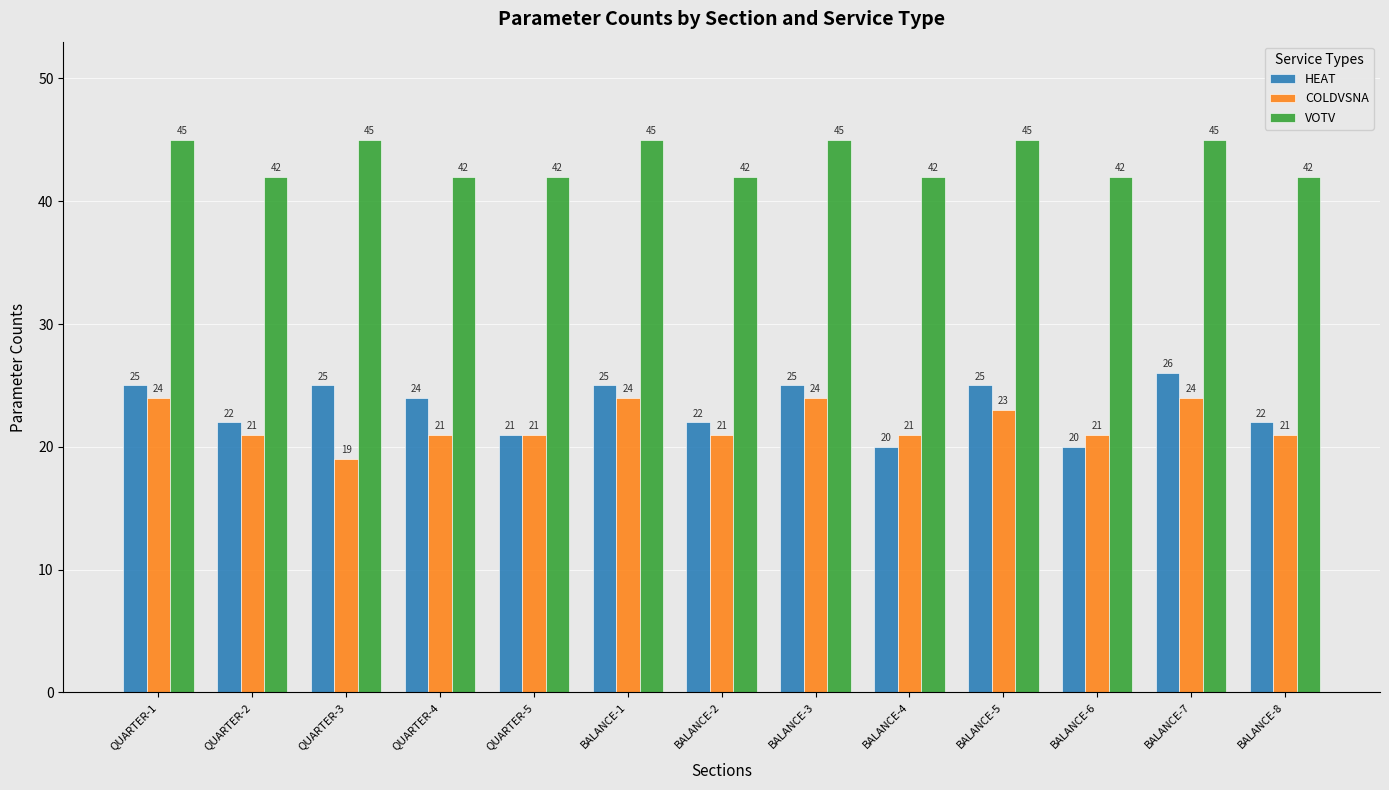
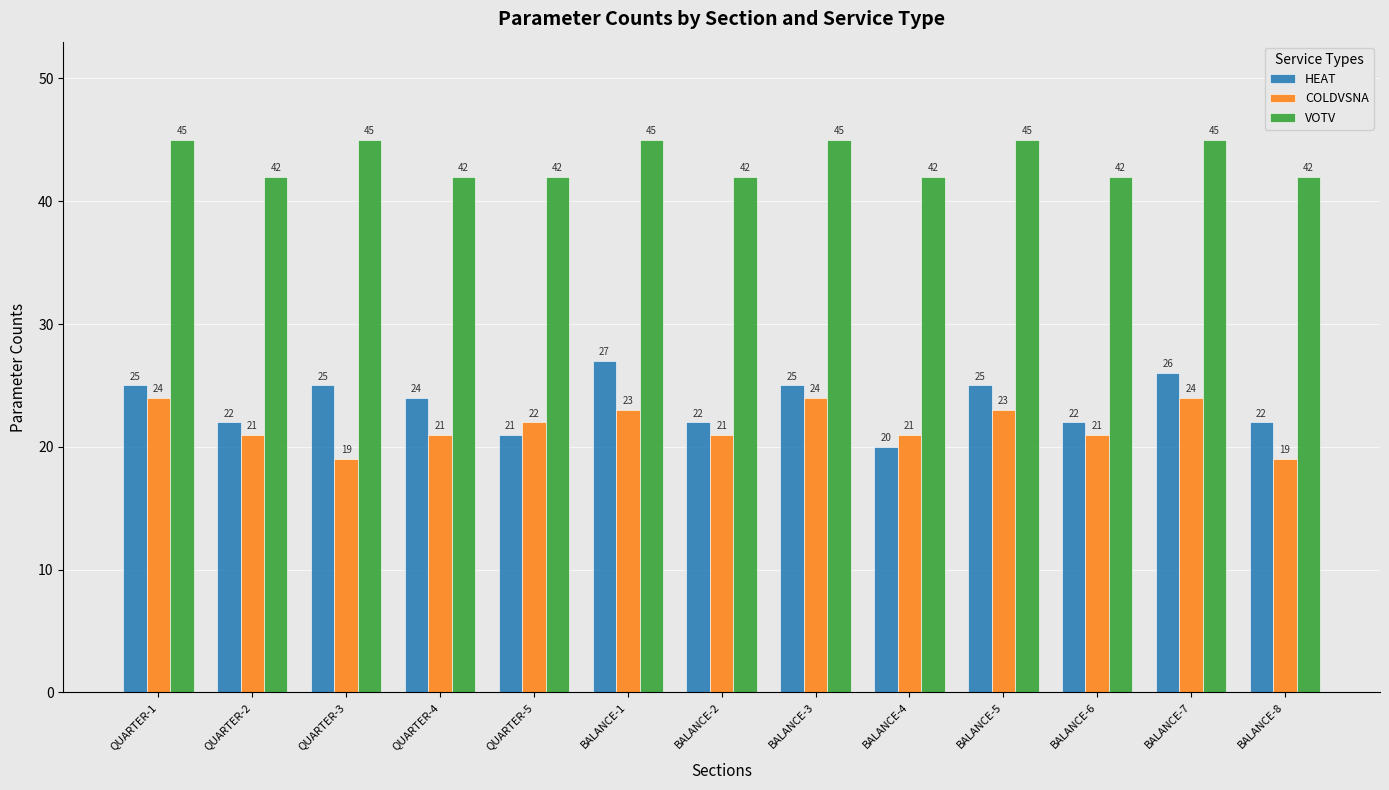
  {
    "HEAT": {
      "QUARTER-1": 25,
      "QUARTER-2": 22,
      "QUARTER-3": 25,
      "QUARTER-4": 24,
      "QUARTER-5": 21,
-     "BALANCE-1": 25,
+     "BALANCE-1": 27,
      "BALANCE-2": 22,
      "BALANCE-3": 25,
      "BALANCE-4": 20,
      "BALANCE-5": 25,
-     "BALANCE-6": 20,
+     "BALANCE-6": 22,
      "BALANCE-7": 26,
      "BALANCE-8": 22
    },
    "COLDVSNA": {
      "QUARTER-1": 24,
      "QUARTER-2": 21,
      "QUARTER-3": 19,
      "QUARTER-4": 21,
-     "QUARTER-5": 21,
-     "BALANCE-1": 24,
+     "QUARTER-5": 22,
+     "BALANCE-1": 23,
      "BALANCE-2": 21,
      "BALANCE-3": 24,
      "BALANCE-4": 21,
      "BALANCE-5": 23,
      "BALANCE-6": 21,
      "BALANCE-7": 24,
-     "BALANCE-8": 21
+     "BALANCE-8": 19
    },
    "VOTV": {
      "QUARTER-1": 45,
      "QUARTER-2": 42,
      "QUARTER-3": 45,
      "QUARTER-4": 42,
      "QUARTER-5": 42,
      "BALANCE-1": 45,
      "BALANCE-2": 42,
      "BALANCE-3": 45,
      "BALANCE-4": 42,
      "BALANCE-5": 45,
      "BALANCE-6": 42,
      "BALANCE-7": 45,
      "BALANCE-8": 42
    }
  }
